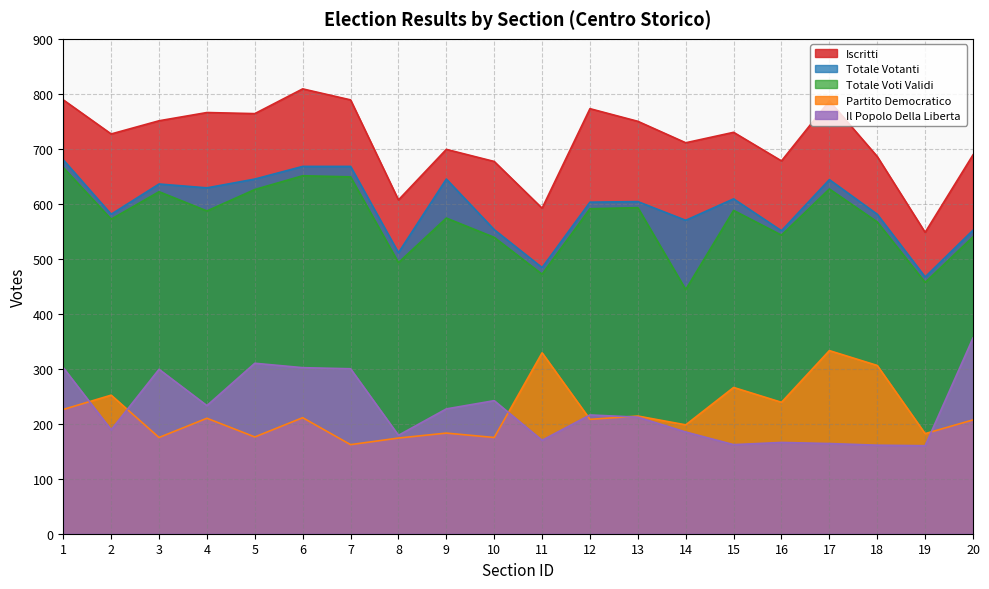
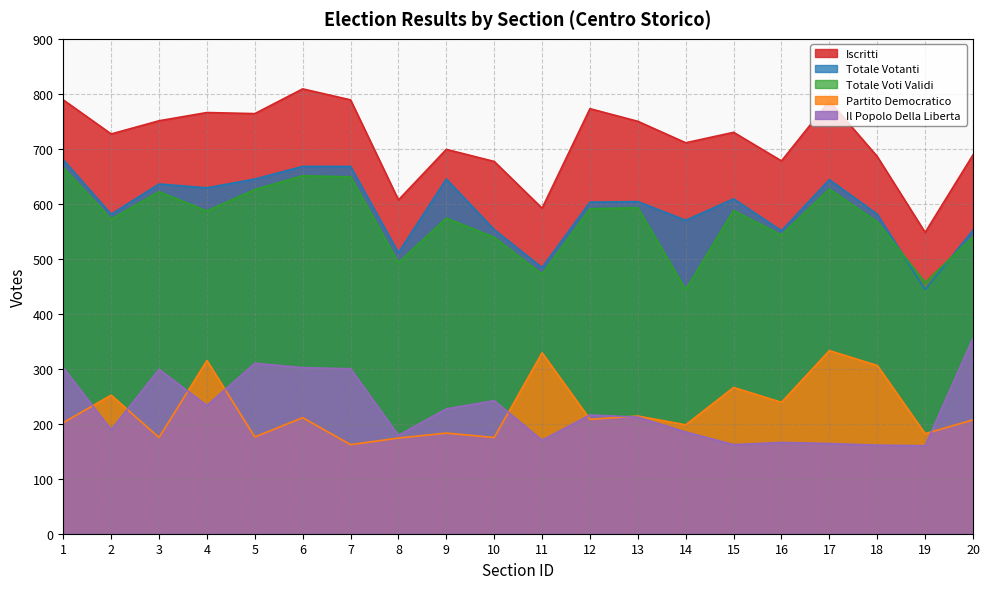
  {
    "Iscritti": {
      "1": 790,
      "2": 730,
      "3": 750,
      "4": 770,
      "5": 760,
      "6": 810,
      "7": 790,
      "8": 610,
      "9": 700,
      "10": 680,
      "11": 590,
      "12": 770,
      "13": 750,
      "14": 710,
      "15": 730,
      "16": 680,
      "18": 690,
      "19": 550,
      "20": 690
    },
    "Totale Votanti": {
      "1": 680,
      "2": 580,
      "3": 640,
      "4": 630,
      "5": 650,
      "6": 670,
      "7": 670,
      "8": 510,
      "9": 650,
      "10": 550,
      "11": 480,
      "12": 600,
      "13": 600,
      "14": 570,
      "15": 610,
      "16": 550,
      "17": 640,
      "18": 580,
-     "19": 470,
+     "19": 440,
      "20": 550
    },
    "Totale Voti Validi": {
      "1": 670,
      "2": 570,
      "3": 620,
      "4": 590,
      "5": 630,
      "6": 650,
      "7": 650,
      "8": 490,
      "9": 570,
      "10": 540,
      "11": 470,
      "12": 590,
      "13": 590,
      "14": 440,
      "15": 590,
      "16": 540,
      "17": 630,
      "18": 570,
      "19": 460,
      "20": 540
    },
    "Partito Democratico": {
-     "1": 230,
+     "1": 200,
      "2": 250,
      "3": 180,
-     "4": 210,
+     "4": 320,
      "5": 180,
      "6": 210,
      "7": 160,
      "8": 170,
      "9": 180,
      "10": 180,
      "11": 330,
      "12": 210,
      "14": 200,
      "15": 270,
      "16": 240,
      "17": 330,
      "18": 310,
      "19": 180,
      "20": 210
    },
    "Il Popolo Della Liberta": {
      "1": 300,
      "2": 190,
      "3": 300,
      "4": 230,
      "5": 310,
      "6": 300,
      "7": 300,
      "8": 180,
      "9": 230,
      "10": 240,
      "11": 170,
      "12": 220,
      "14": 190,
      "15": 160,
      "16": 170,
      "17": 160,
      "18": 160,
      "19": 160,
      "20": 360
    }
  }
